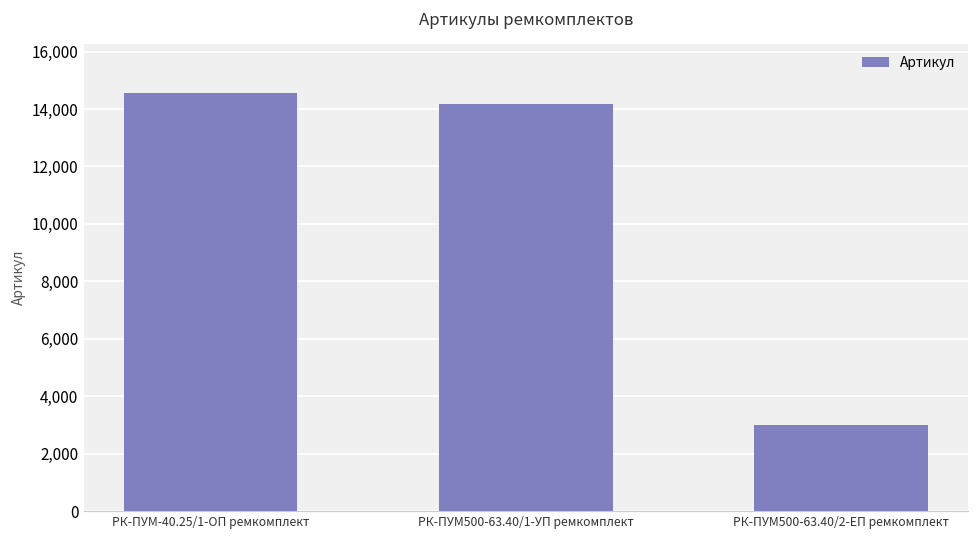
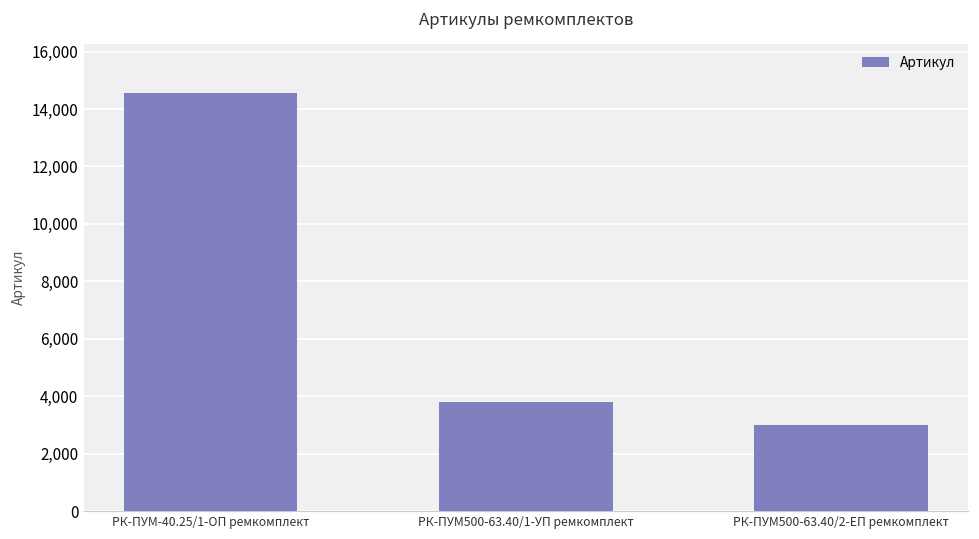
  {
    "РК-ПУМ-40.25/1-ОП ремкомплект": "14,500",
-   "РК-ПУМ500-63.40/1-УП ремкомплект": "14,200",
+   "РК-ПУМ500-63.40/1-УП ремкомплект": "3,800",
    "РК-ПУМ500-63.40/2-ЕП ремкомплект": "3,000"
  }
